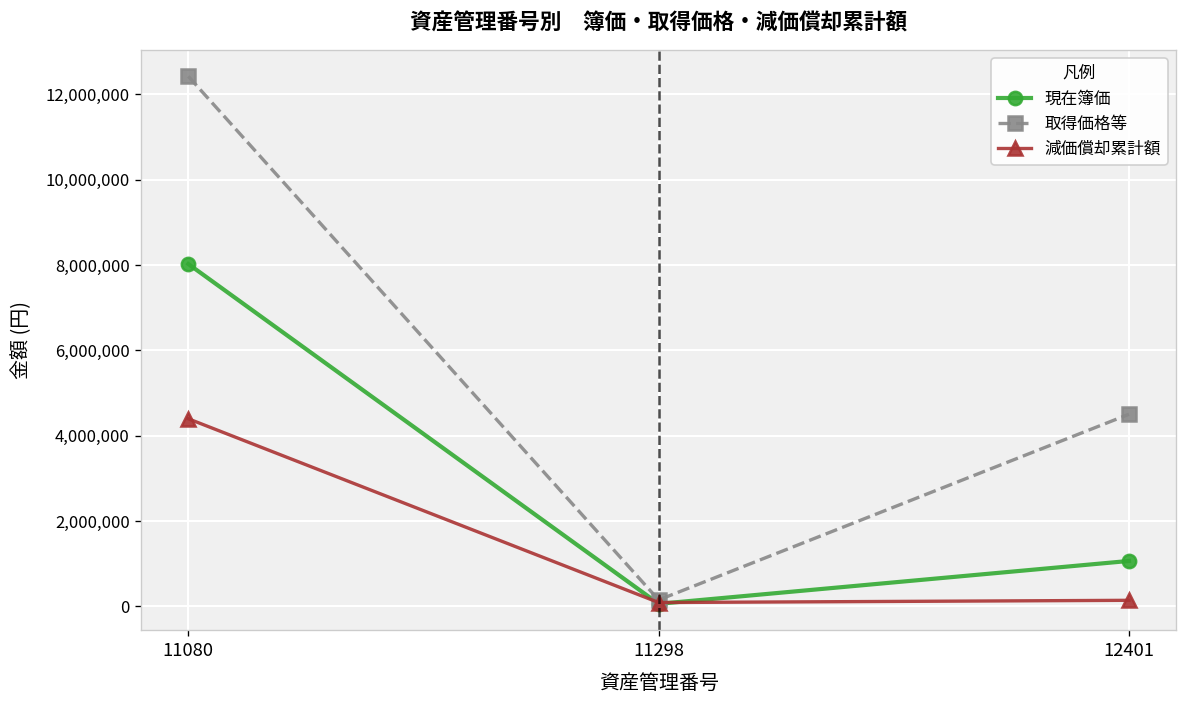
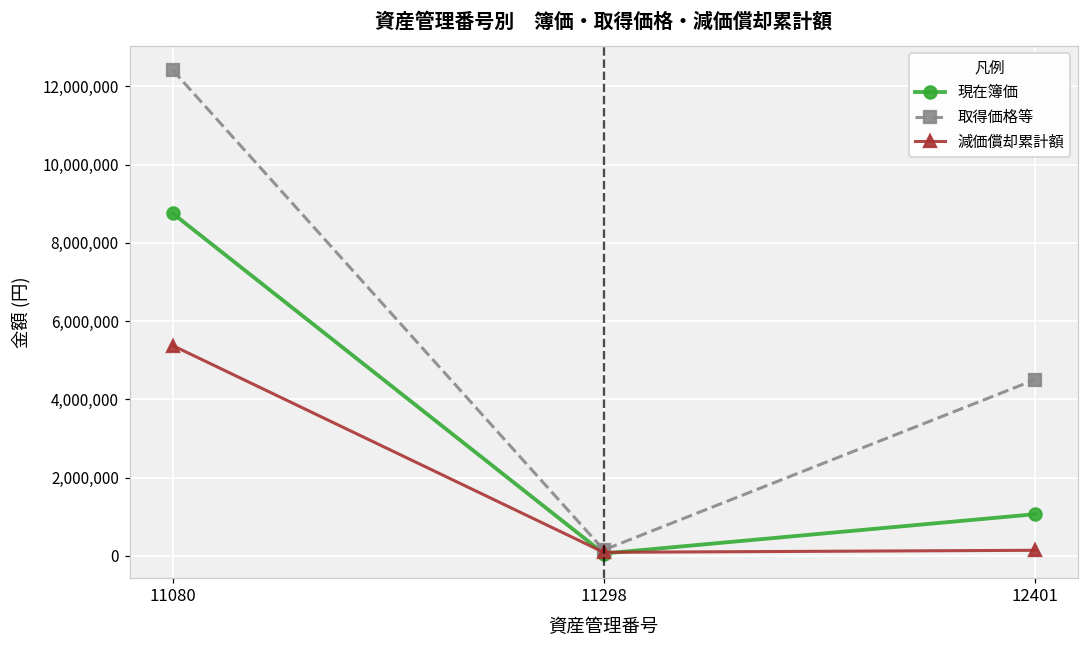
  {
    "現在簿価": {
-     "11080": "8,000,000",
+     "11080": "8,800,000",
      "12401": "1,100,000"
    },
    "取得価格等": {
      "11080": "12,400,000",
      "12401": "4,500,000"
    },
    "減価償却累計額": {
-     "11080": "4,400,000",
+     "11080": "5,400,000",
      "12401": "100,000"
    }
  }
